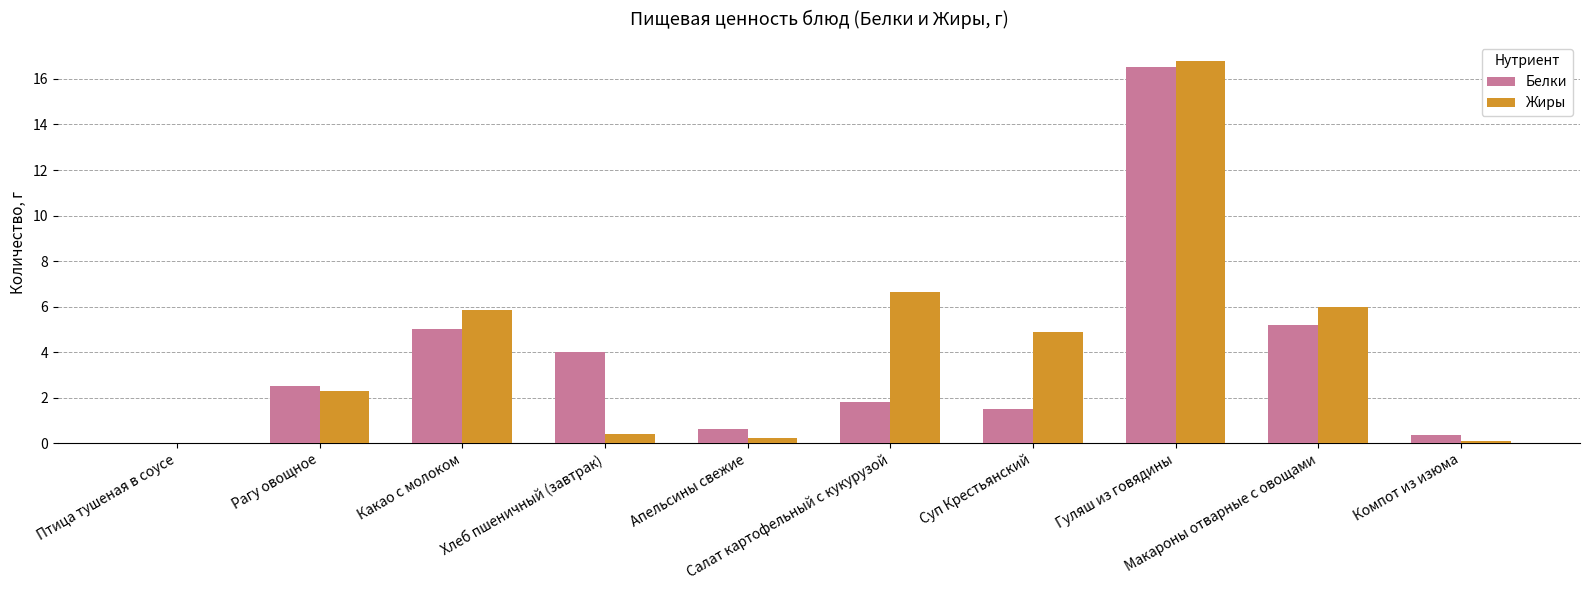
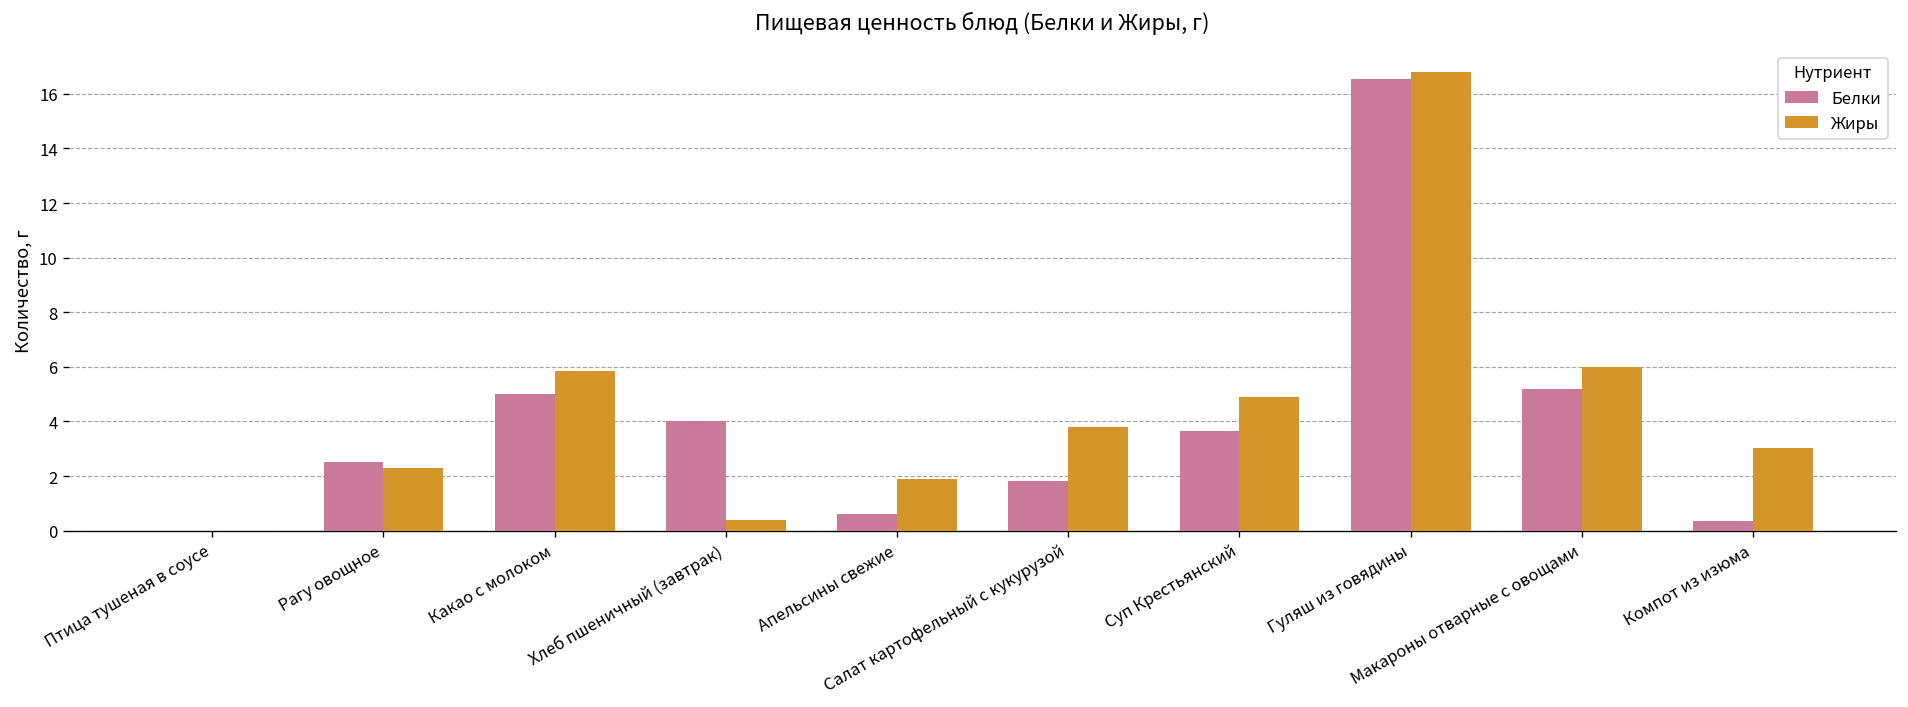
  {
    "Белки": {
      "Птица тушеная в соусе": 0.0,
      "Рагу овощное": 2.5,
      "Какао с молоком": 5.0,
      "Хлеб пшеничный (завтрак)": 4.0,
      "Апельсины свежие": 0.6,
      "Салат картофельный с кукурузой": 1.8,
-     "Суп Крестьянский": 1.5,
+     "Суп Крестьянский": 3.7,
      "Гуляш из говядины": 16.5,
      "Макароны отварные с овощами": 5.2,
      "Компот из изюма": 0.3
    },
    "Жиры": {
      "Птица тушеная в соусе": 0.0,
      "Рагу овощное": 2.3,
      "Какао с молоком": 5.9,
      "Хлеб пшеничный (завтрак)": 0.4,
-     "Апельсины свежие": 0.2,
-     "Салат картофельный с кукурузой": 6.6,
+     "Апельсины свежие": 1.9,
+     "Салат картофельный с кукурузой": 3.8,
      "Суп Крестьянский": 4.9,
      "Гуляш из говядины": 16.8,
      "Макароны отварные с овощами": 6.0,
-     "Компот из изюма": 0.1
+     "Компот из изюма": 3.0
    }
  }
